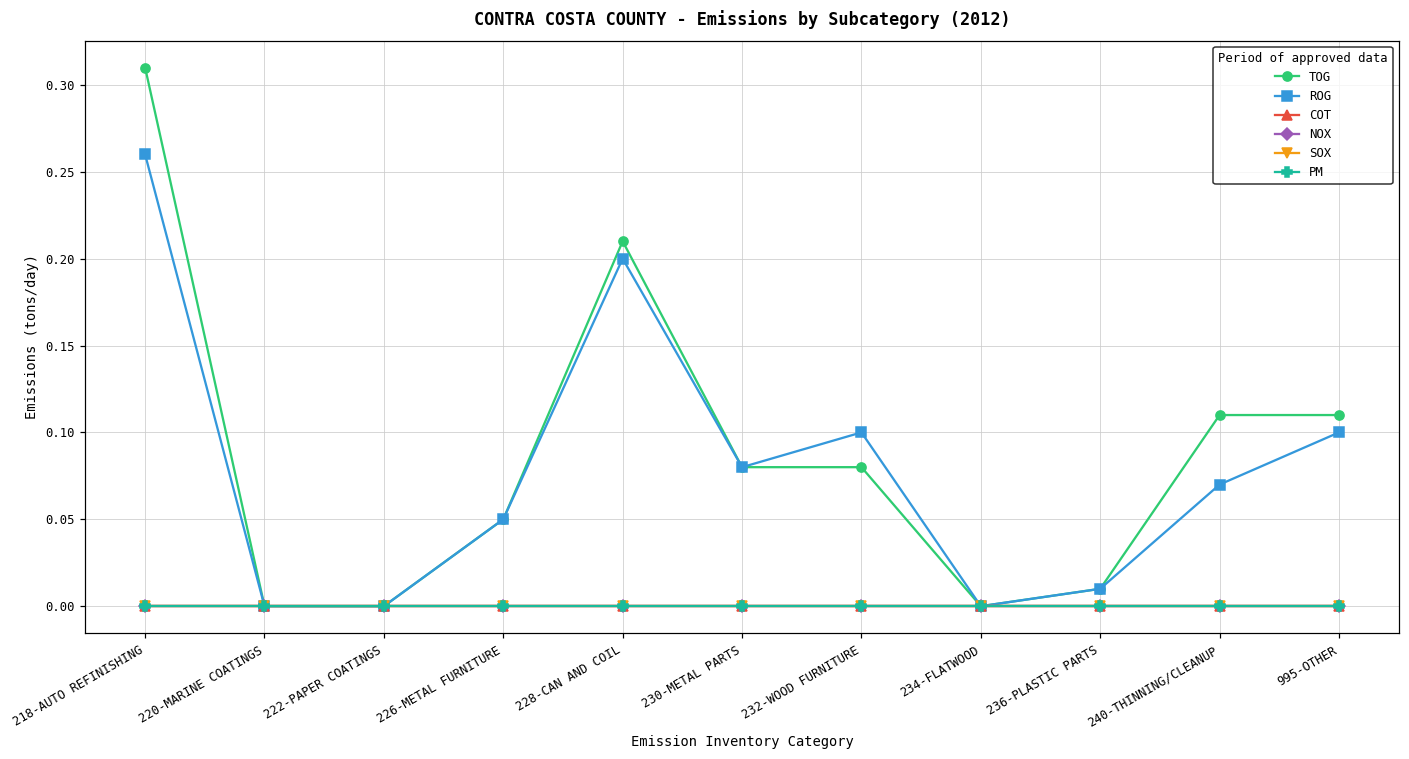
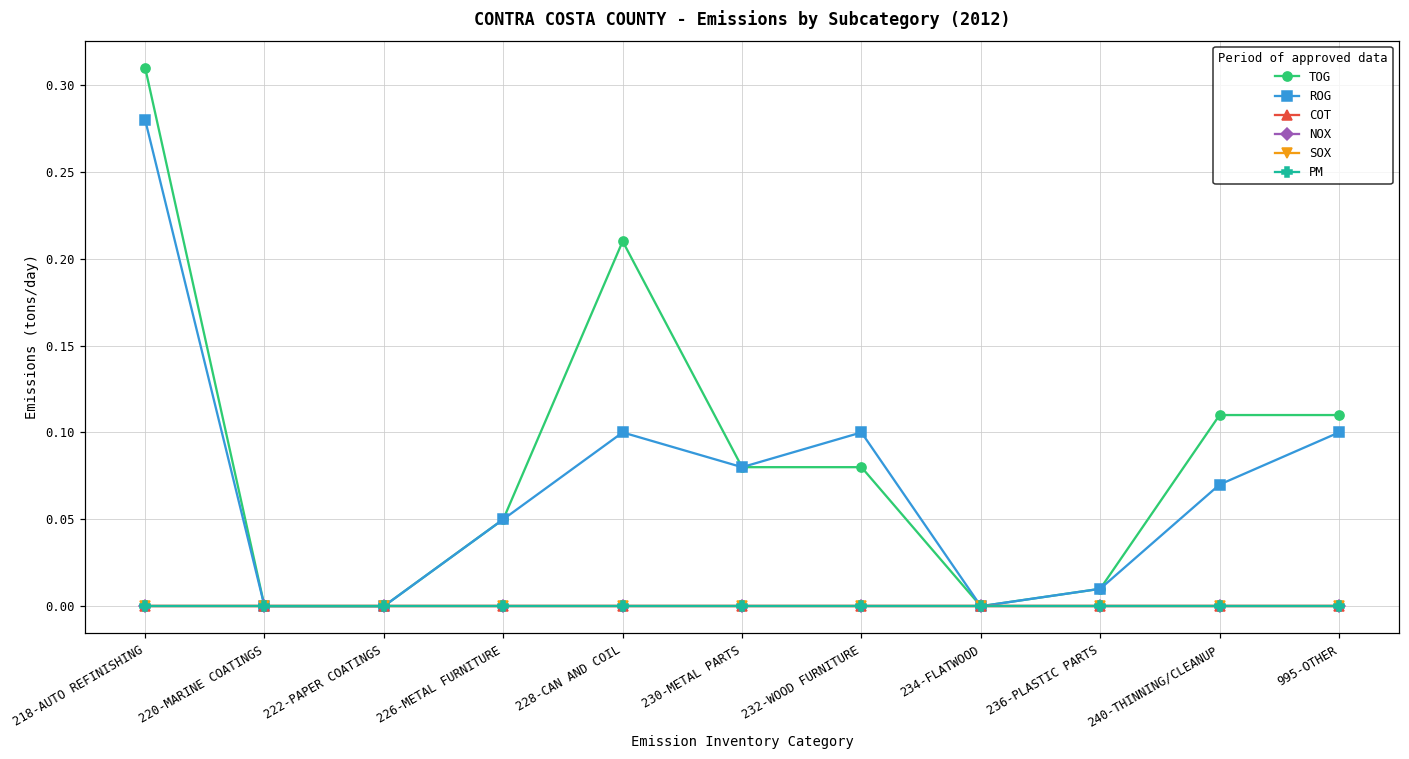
  {
    "ROG": {
-     "218-AUTO REFINISHING": 0.26,
-     "228-CAN AND COIL": 0.2,
+     "218-AUTO REFINISHING": 0.28,
+     "228-CAN AND COIL": 0.1,
      "232-WOOD FURNITURE": 0.10,
      "240-THINNING/CLEANUP": 0.07,
      "995-OTHER": 0.10
    }
  }
